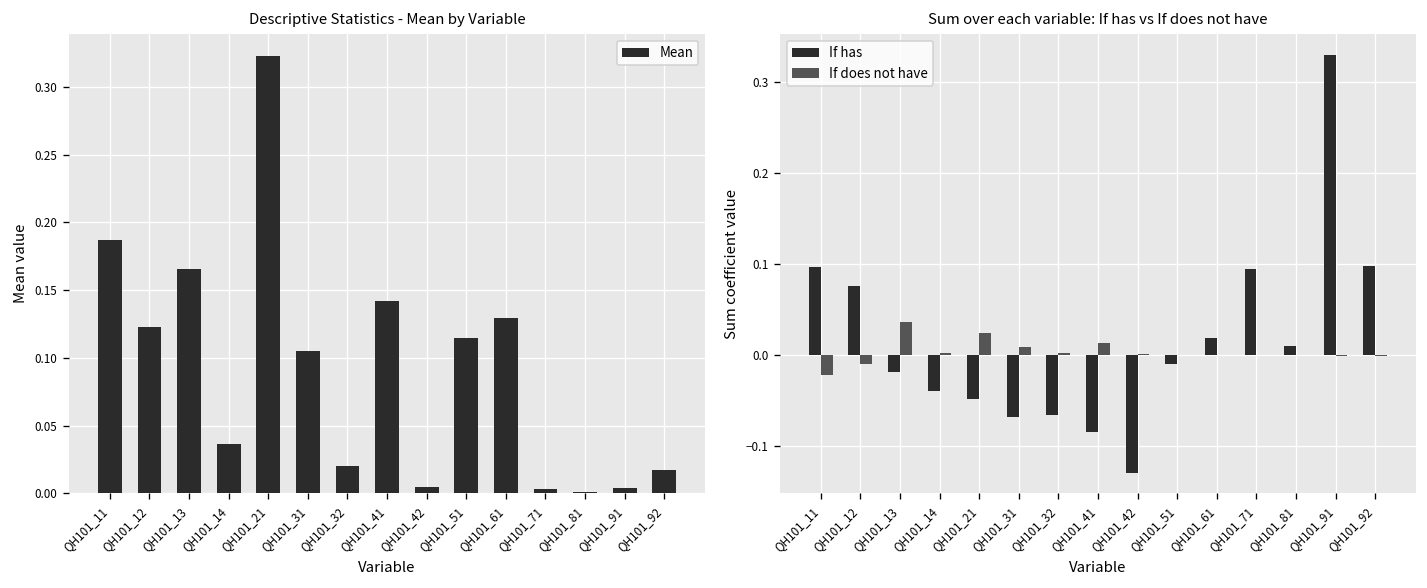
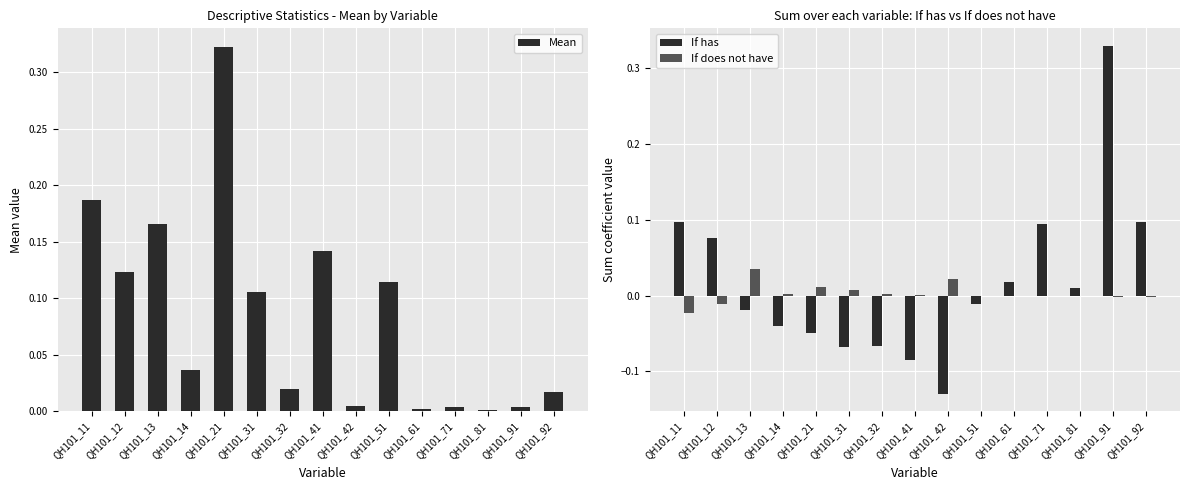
  {
    "Descriptive Statistics - Mean by Variable": {
      "QH101_11": 0.187,
      "QH101_12": 0.123,
      "QH101_13": 0.165,
      "QH101_14": 0.036,
      "QH101_21": 0.323,
      "QH101_31": 0.105,
      "QH101_32": 0.020,
      "QH101_41": 0.142,
      "QH101_42": 0.004,
      "QH101_51": 0.115,
-     "QH101_61": 0.130,
+     "QH101_61": 0.002,
      "QH101_71": 0.003,
      "QH101_91": 0.004,
      "QH101_92": 0.017
    },
    "Sum over each variable: If has vs If does not have": {
      "If has": {
        "QH101_11": 0.10,
        "QH101_12": 0.08,
        "QH101_13": -0.02,
        "QH101_14": -0.04,
        "QH101_21": -0.05,
        "QH101_31": -0.07,
        "QH101_32": -0.07,
        "QH101_41": -0.08,
        "QH101_42": -0.13,
        "QH101_51": -0.01,
        "QH101_61": 0.02,
        "QH101_71": 0.09,
        "QH101_81": 0.01,
        "QH101_91": 0.33,
        "QH101_92": 0.10
      },
      "If does not have": {
        "QH101_11": -0.02,
        "QH101_12": -0.01,
        "QH101_13": 0.04,
-       "QH101_21": 0.02,
+       "QH101_21": 0.01,
        "QH101_31": 0.01,
-       "QH101_41": 0.01,
-       "QH101_42": 0.00
+       "QH101_41": 0.00,
+       "QH101_42": 0.02
      }
    }
  }
